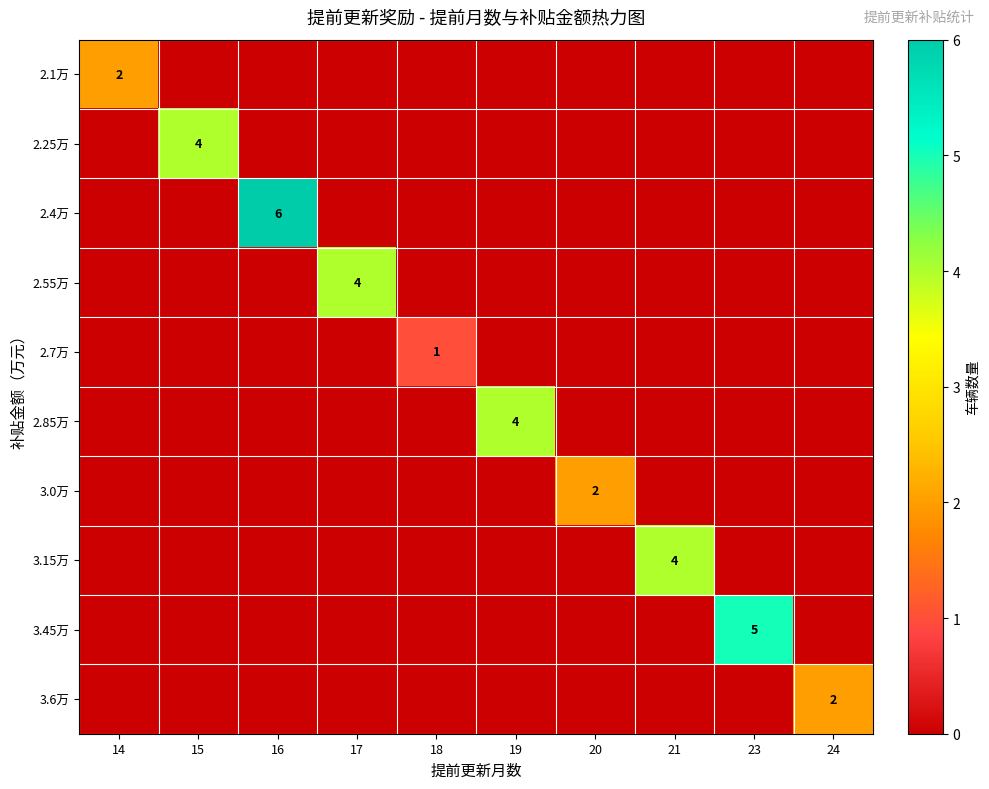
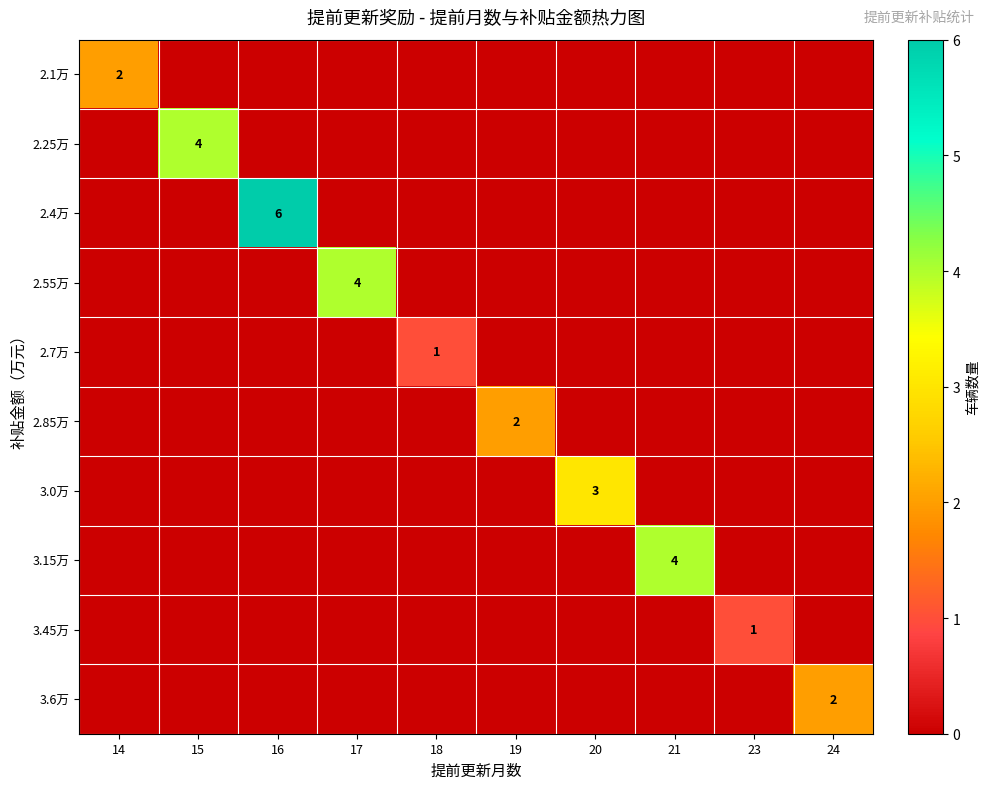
  {
    "2.1万": {
      "14": 2
    },
    "2.25万": {
      "15": 4
    },
    "2.4万": {
      "16": 6
    },
    "2.55万": {
      "17": 4
    },
    "2.7万": {
      "18": 1
    },
    "2.85万": {
-     "19": 4
+     "19": 2
    },
    "3.0万": {
-     "20": 2
+     "20": 3
    },
    "3.15万": {
      "21": 4
    },
    "3.45万": {
-     "23": 5
+     "23": 1
    },
    "3.6万": {
      "24": 2
    }
  }
